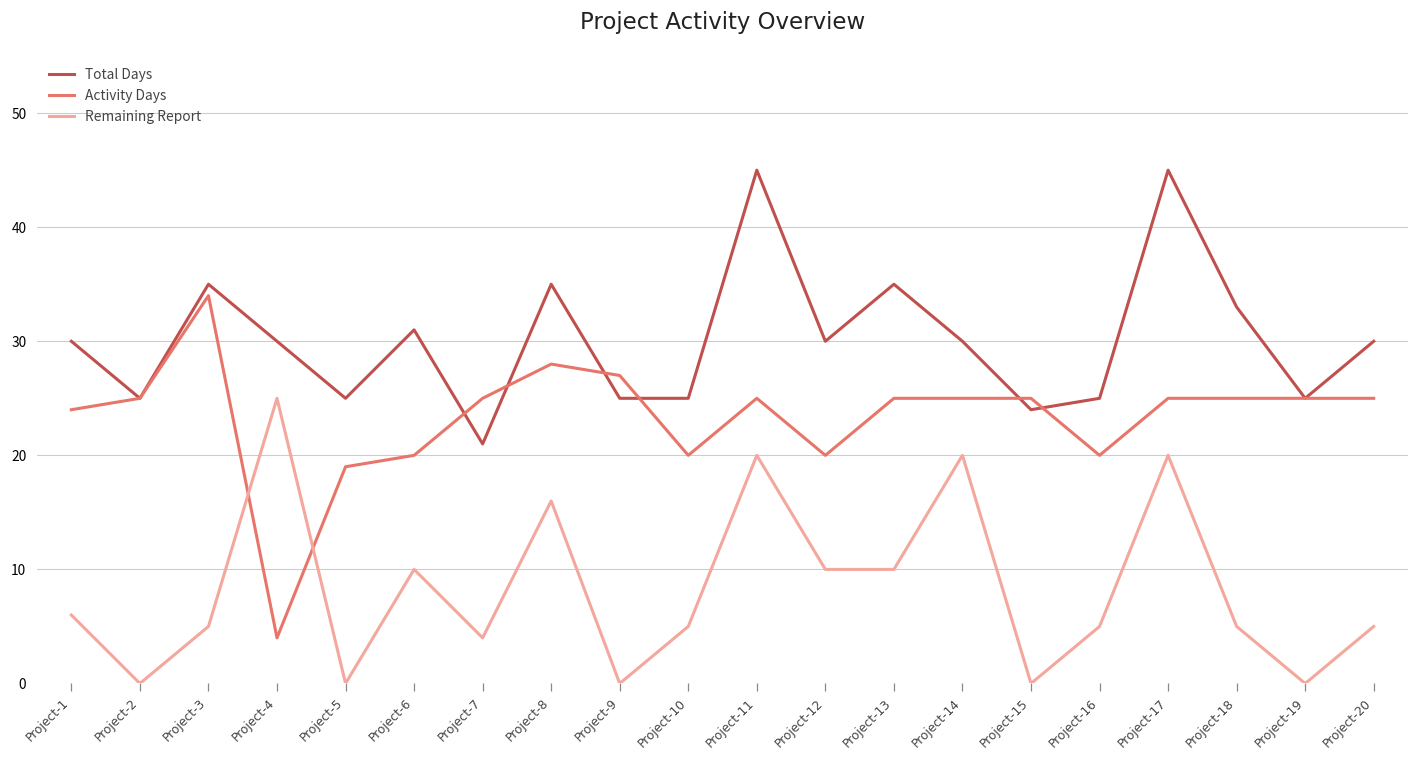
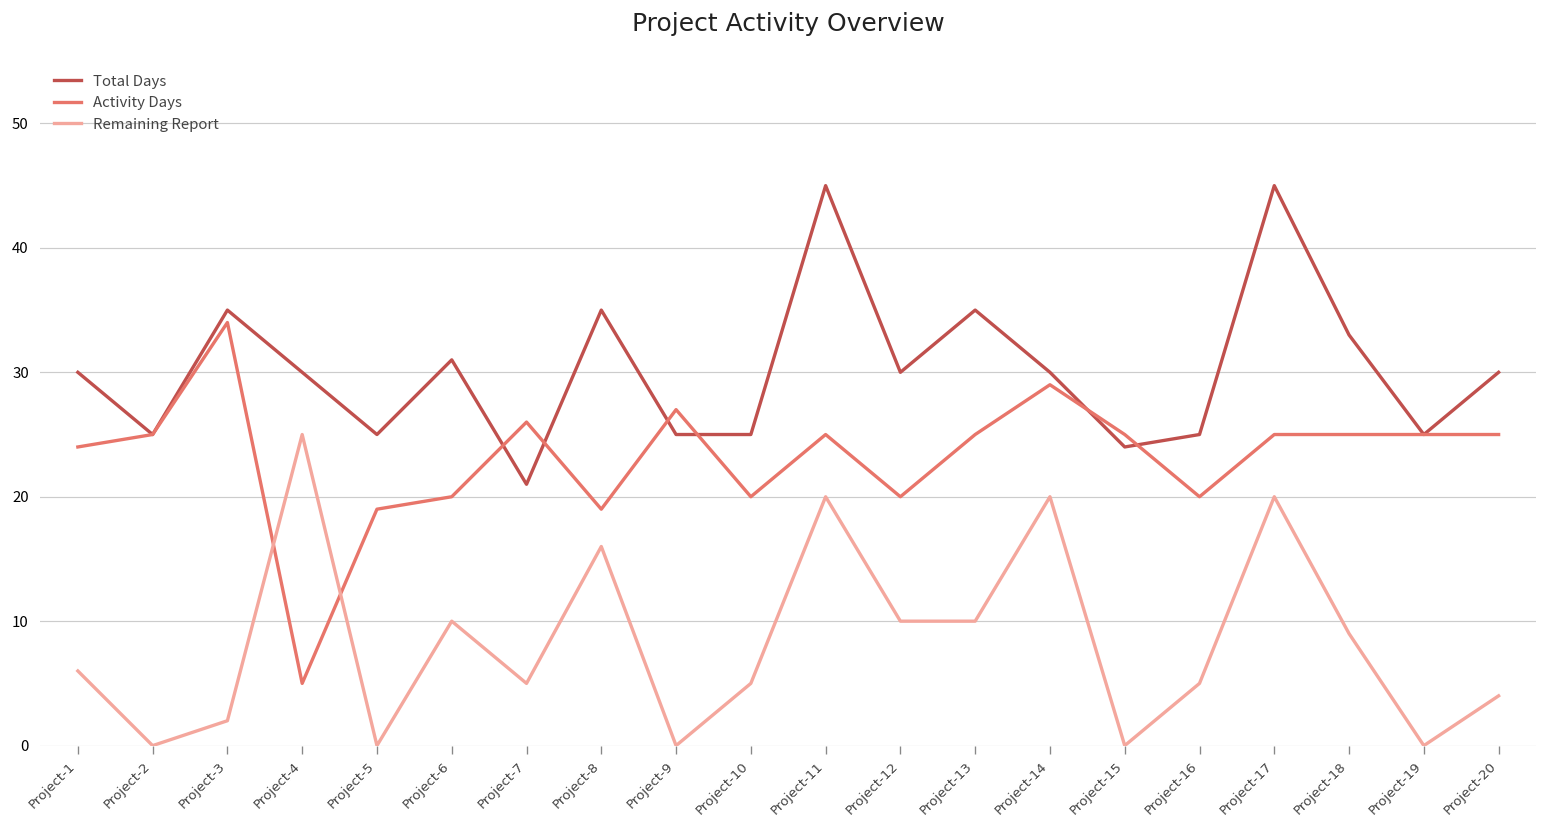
  {
    "Total Days": {
      "Project-1": 30,
      "Project-3": 35,
      "Project-4": 30,
      "Project-5": 25,
      "Project-6": 31,
      "Project-7": 21,
      "Project-8": 35,
      "Project-9": 25,
      "Project-10": 25,
      "Project-11": 45,
      "Project-12": 30,
      "Project-13": 35,
      "Project-14": 30,
      "Project-15": 24,
      "Project-16": 25,
      "Project-17": 45,
      "Project-18": 33,
      "Project-20": 30
    },
    "Activity Days": {
      "Project-1": 24,
      "Project-3": 34,
-     "Project-4": 4,
+     "Project-4": 5,
      "Project-5": 19,
      "Project-6": 20,
-     "Project-7": 25,
-     "Project-8": 28,
+     "Project-7": 26,
+     "Project-8": 19,
      "Project-9": 27,
      "Project-10": 20,
      "Project-11": 25,
      "Project-12": 20,
      "Project-13": 25,
-     "Project-14": 25,
+     "Project-14": 29,
      "Project-15": 25,
      "Project-16": 20,
      "Project-17": 25,
      "Project-18": 25,
      "Project-20": 25
    },
    "Remaining Report": {
      "Project-1": 6,
      "Project-2": 0,
-     "Project-3": 5,
+     "Project-3": 2,
      "Project-4": 25,
      "Project-5": 0,
      "Project-6": 10,
-     "Project-7": 4,
+     "Project-7": 5,
      "Project-8": 16,
      "Project-9": 0,
      "Project-10": 5,
      "Project-11": 20,
      "Project-12": 10,
      "Project-13": 10,
      "Project-14": 20,
      "Project-15": 0,
      "Project-16": 5,
      "Project-17": 20,
-     "Project-18": 5,
+     "Project-18": 9,
      "Project-19": 0,
-     "Project-20": 5
+     "Project-20": 4
    }
  }
